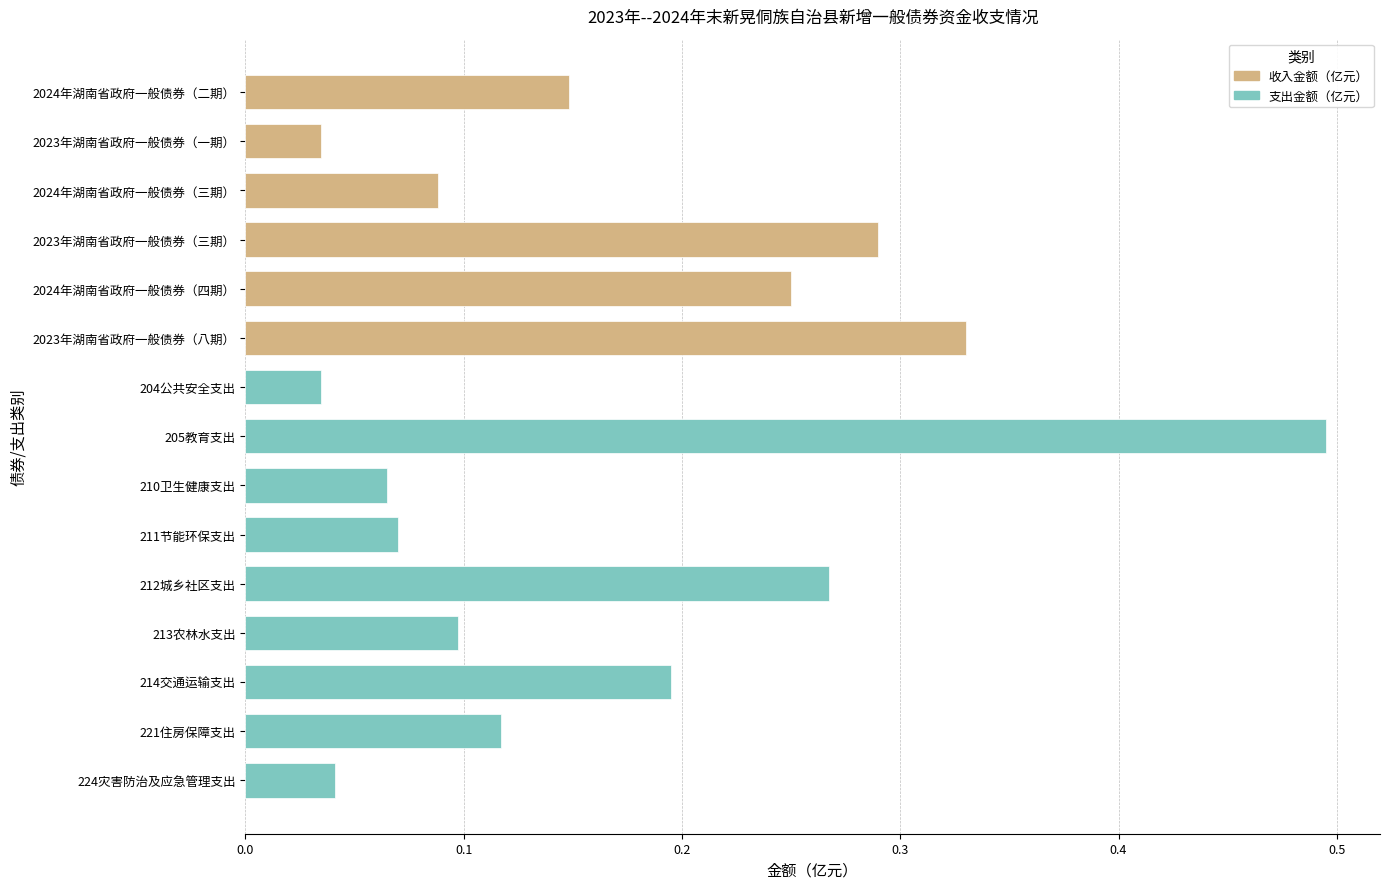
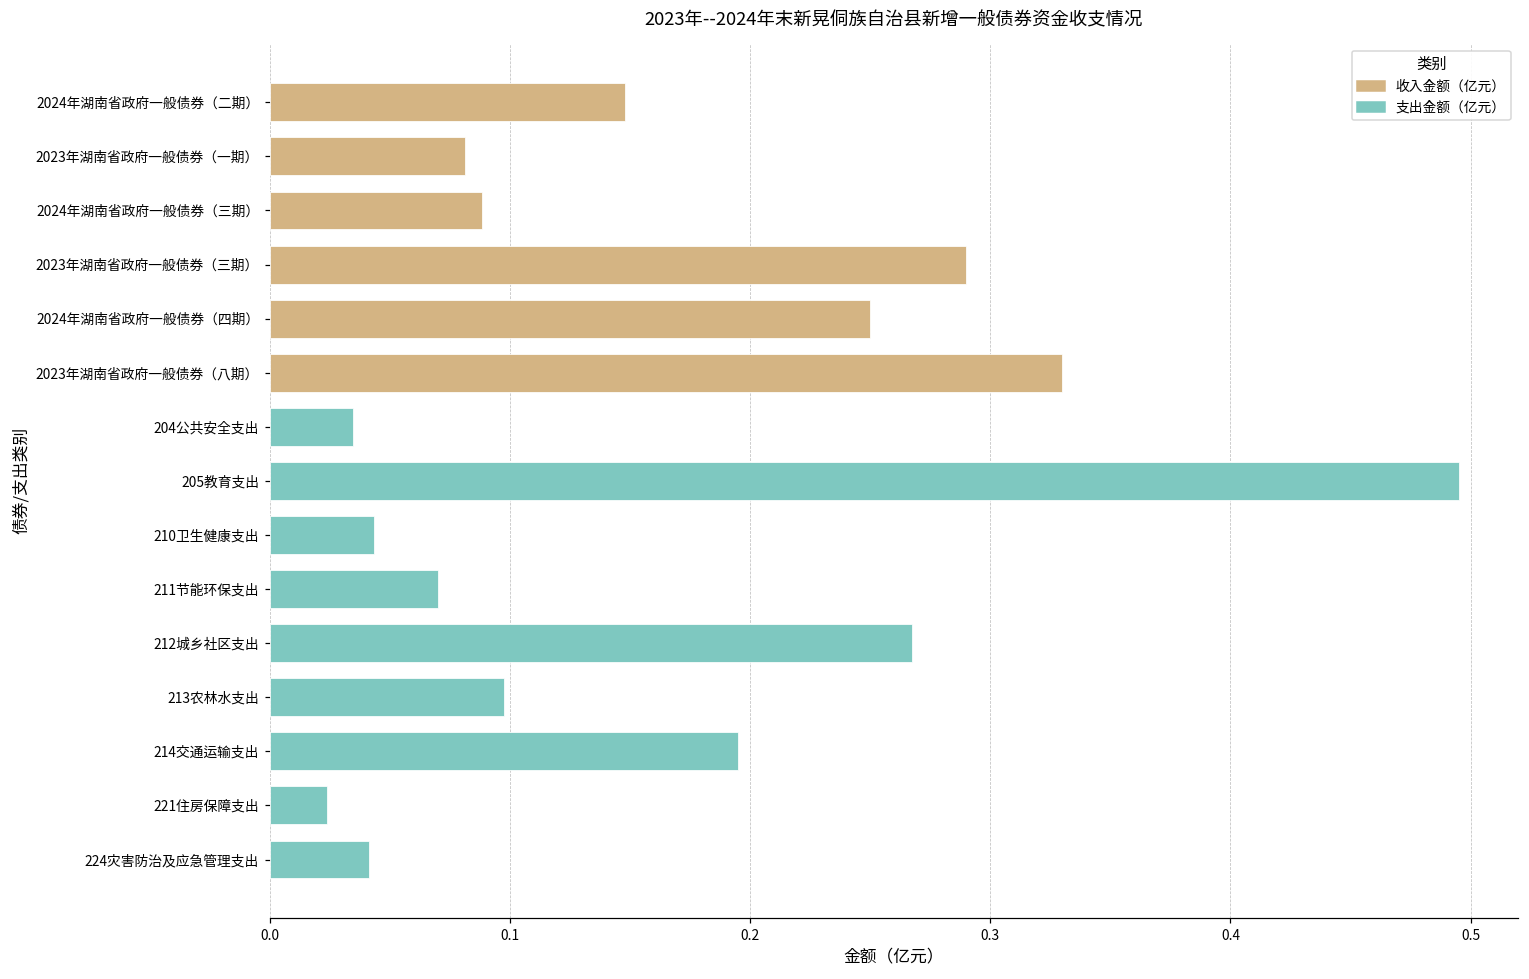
  {
    "收入金额（亿元）": {
      "2024年湖南省政府一般债券（二期）": 0.148,
-     "2023年湖南省政府一般债券（一期）": 0.035,
+     "2023年湖南省政府一般债券（一期）": 0.081,
      "2024年湖南省政府一般债券（三期）": 0.089,
      "2023年湖南省政府一般债券（三期）": 0.290,
      "2024年湖南省政府一般债券（四期）": 0.250,
      "2023年湖南省政府一般债券（八期）": 0.330
    },
    "支出金额（亿元）": {
      "204公共安全支出": 0.035,
      "205教育支出": 0.495,
-     "210卫生健康支出": 0.065,
+     "210卫生健康支出": 0.043,
      "211节能环保支出": 0.070,
      "212城乡社区支出": 0.267,
      "213农林水支出": 0.098,
      "214交通运输支出": 0.195,
-     "221住房保障支出": 0.117,
+     "221住房保障支出": 0.024,
      "224灾害防治及应急管理支出": 0.041
    }
  }
